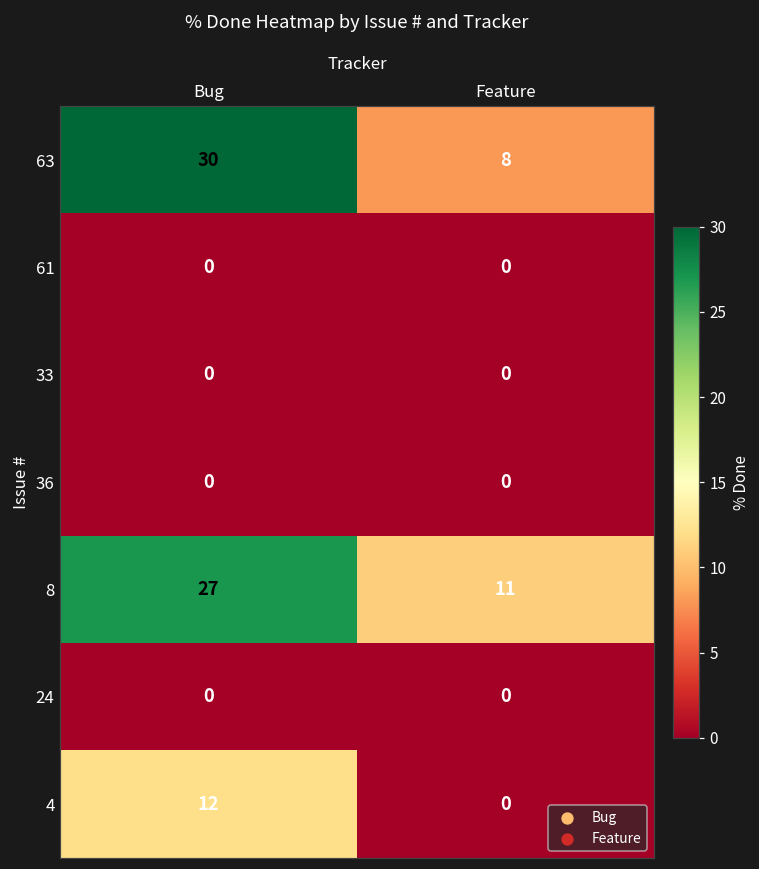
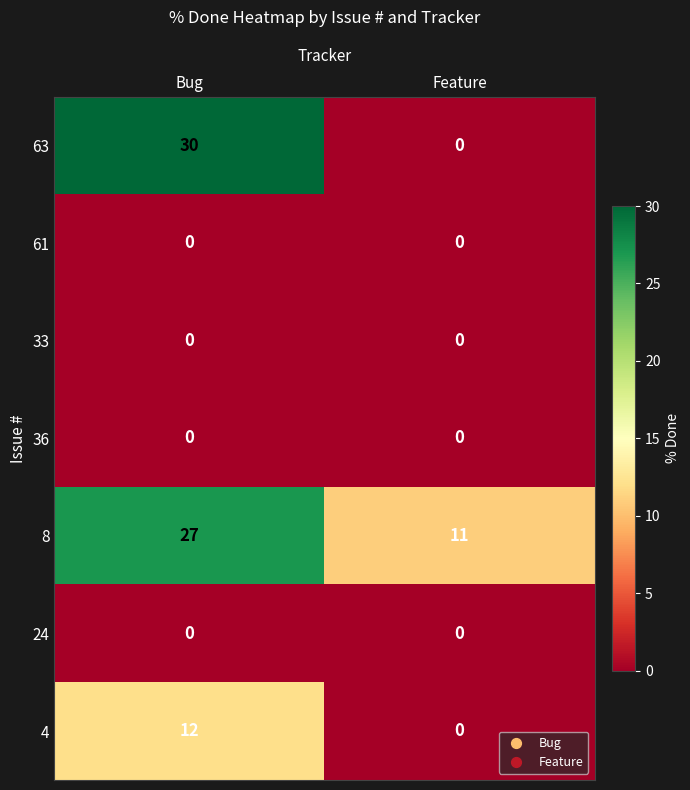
  {
    "63": {
      "Bug": 30,
-     "Feature": 8
+     "Feature": 0
    },
    "61": {
      "Bug": 0,
      "Feature": 0
    },
    "33": {
      "Bug": 0,
      "Feature": 0
    },
    "36": {
      "Bug": 0,
      "Feature": 0
    },
    "8": {
      "Bug": 27,
      "Feature": 11
    },
    "24": {
      "Bug": 0,
      "Feature": 0
    },
    "4": {
      "Bug": 12,
      "Feature": 0
    }
  }
